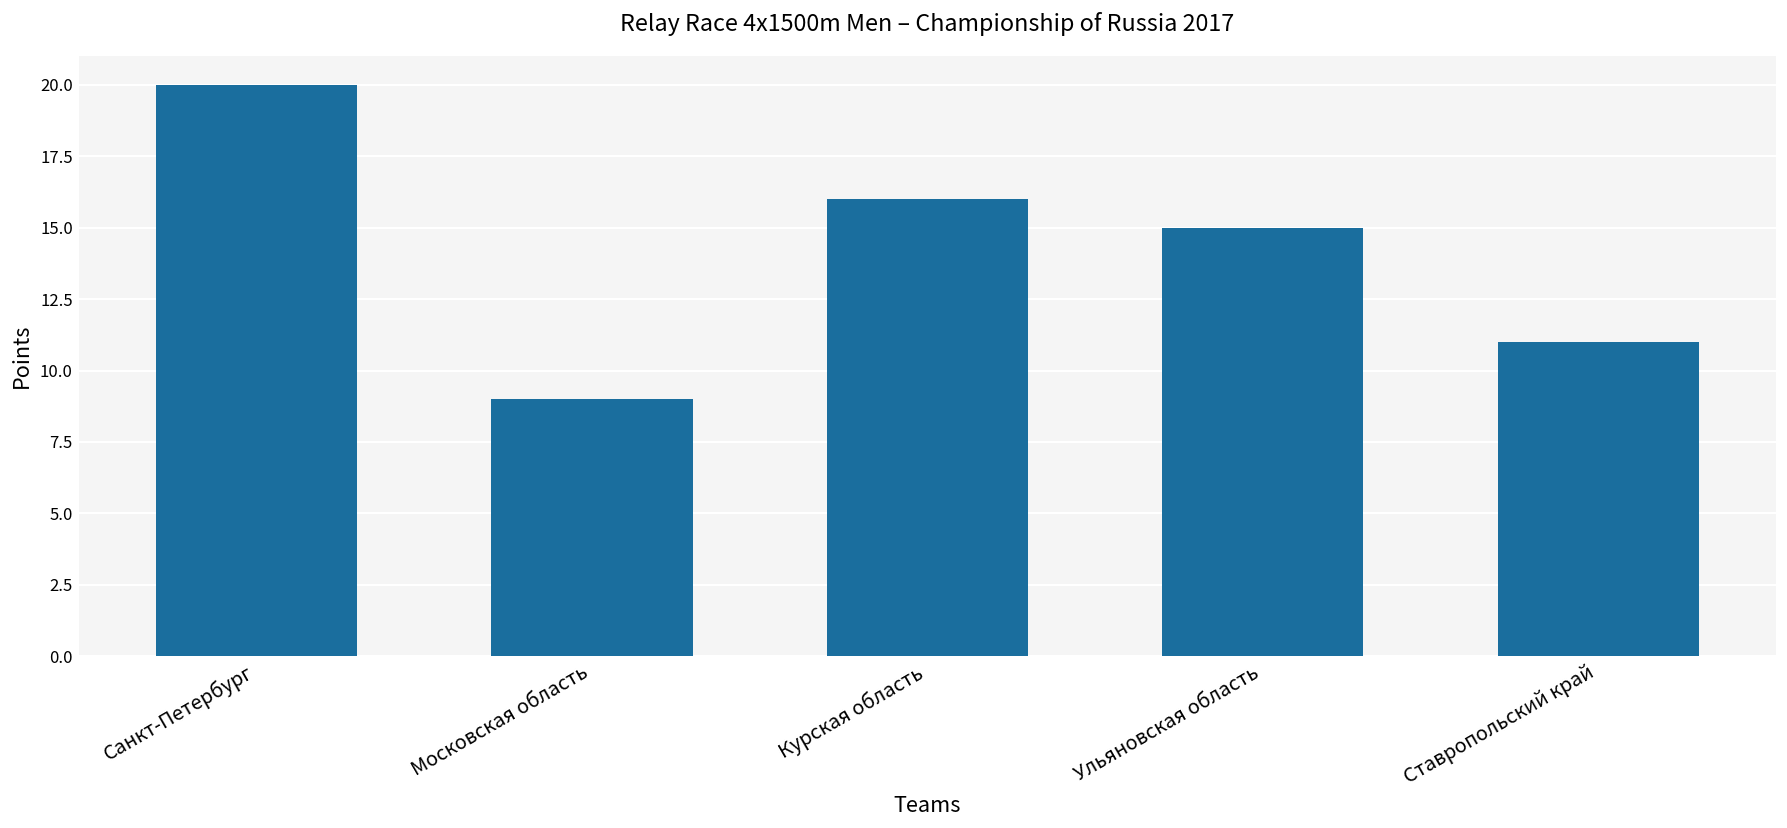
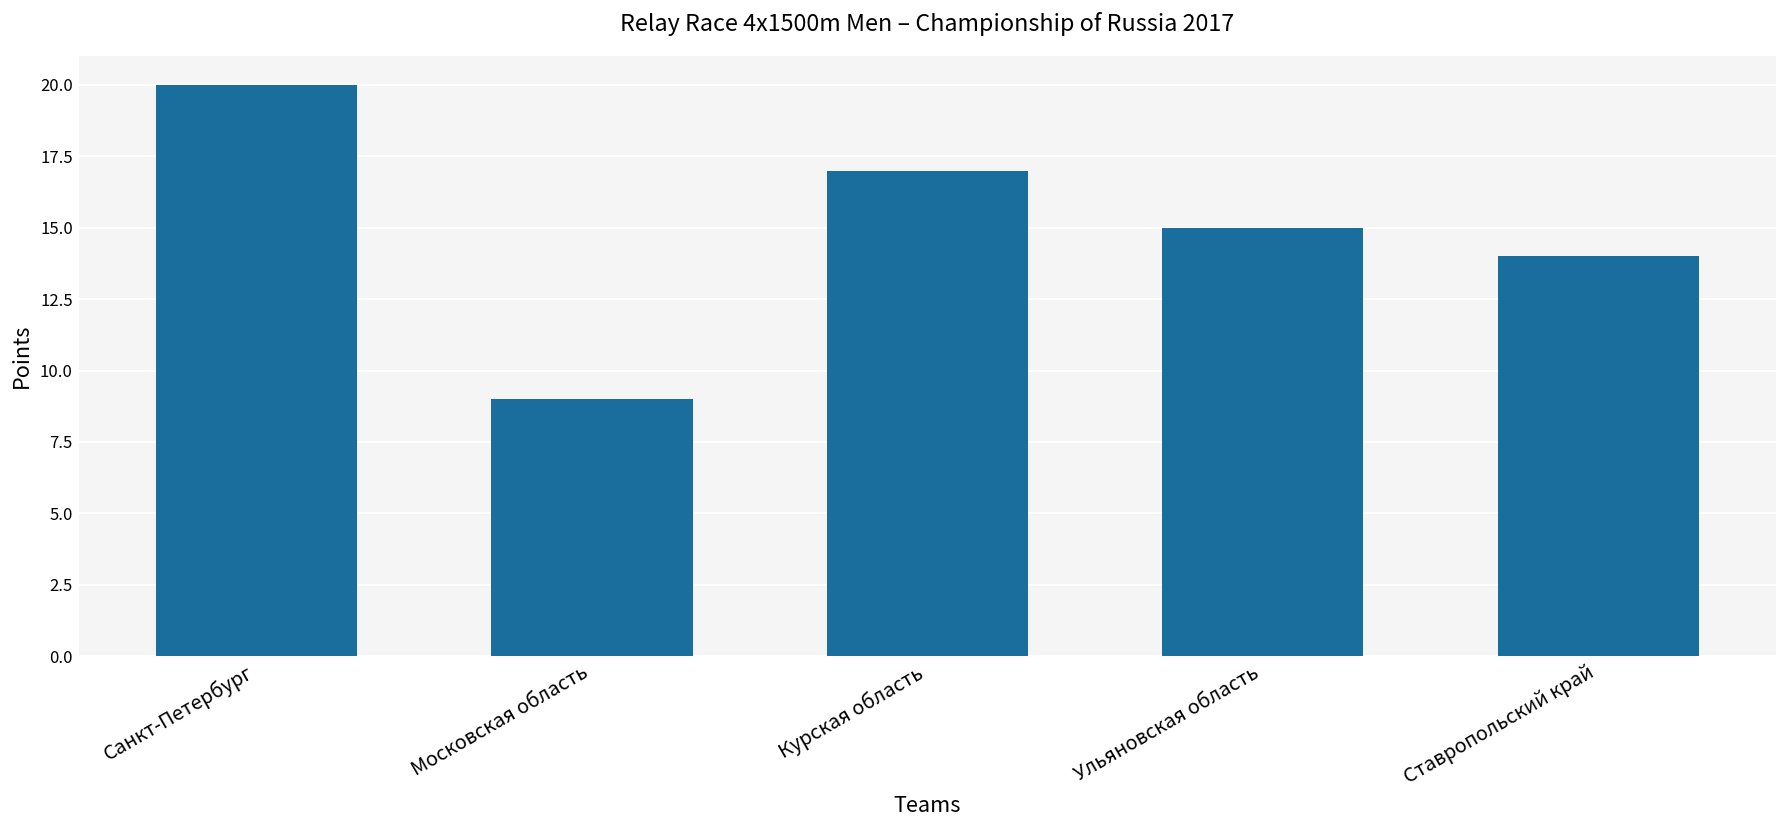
  {
    "Санкт-Петербург": 20,
    "Московская область": 9,
-   "Курская область": 16,
+   "Курская область": 17,
    "Ульяновская область": 15,
-   "Ставропольский край": 11
+   "Ставропольский край": 14
  }
